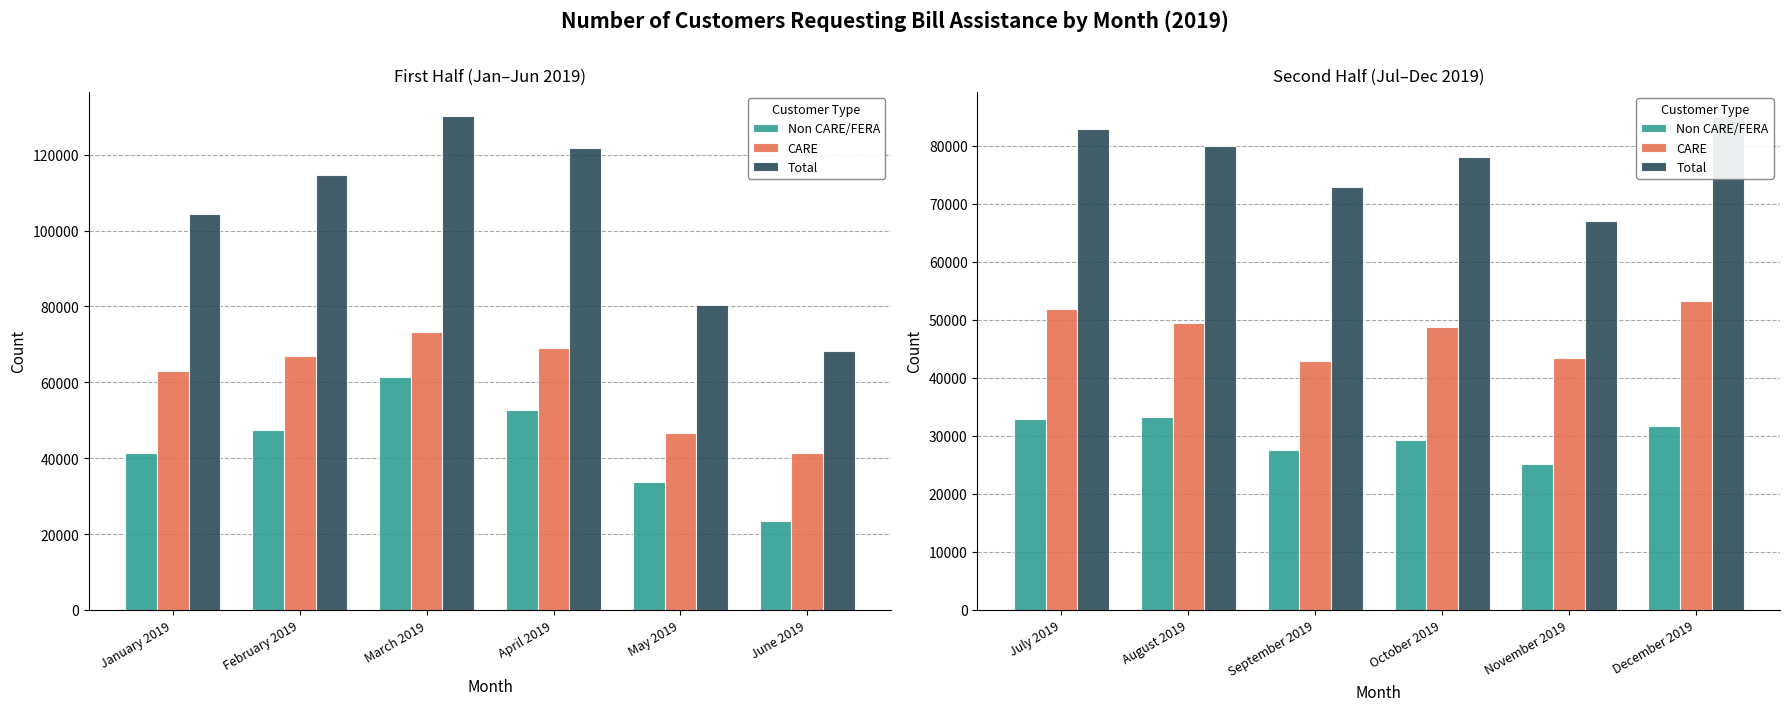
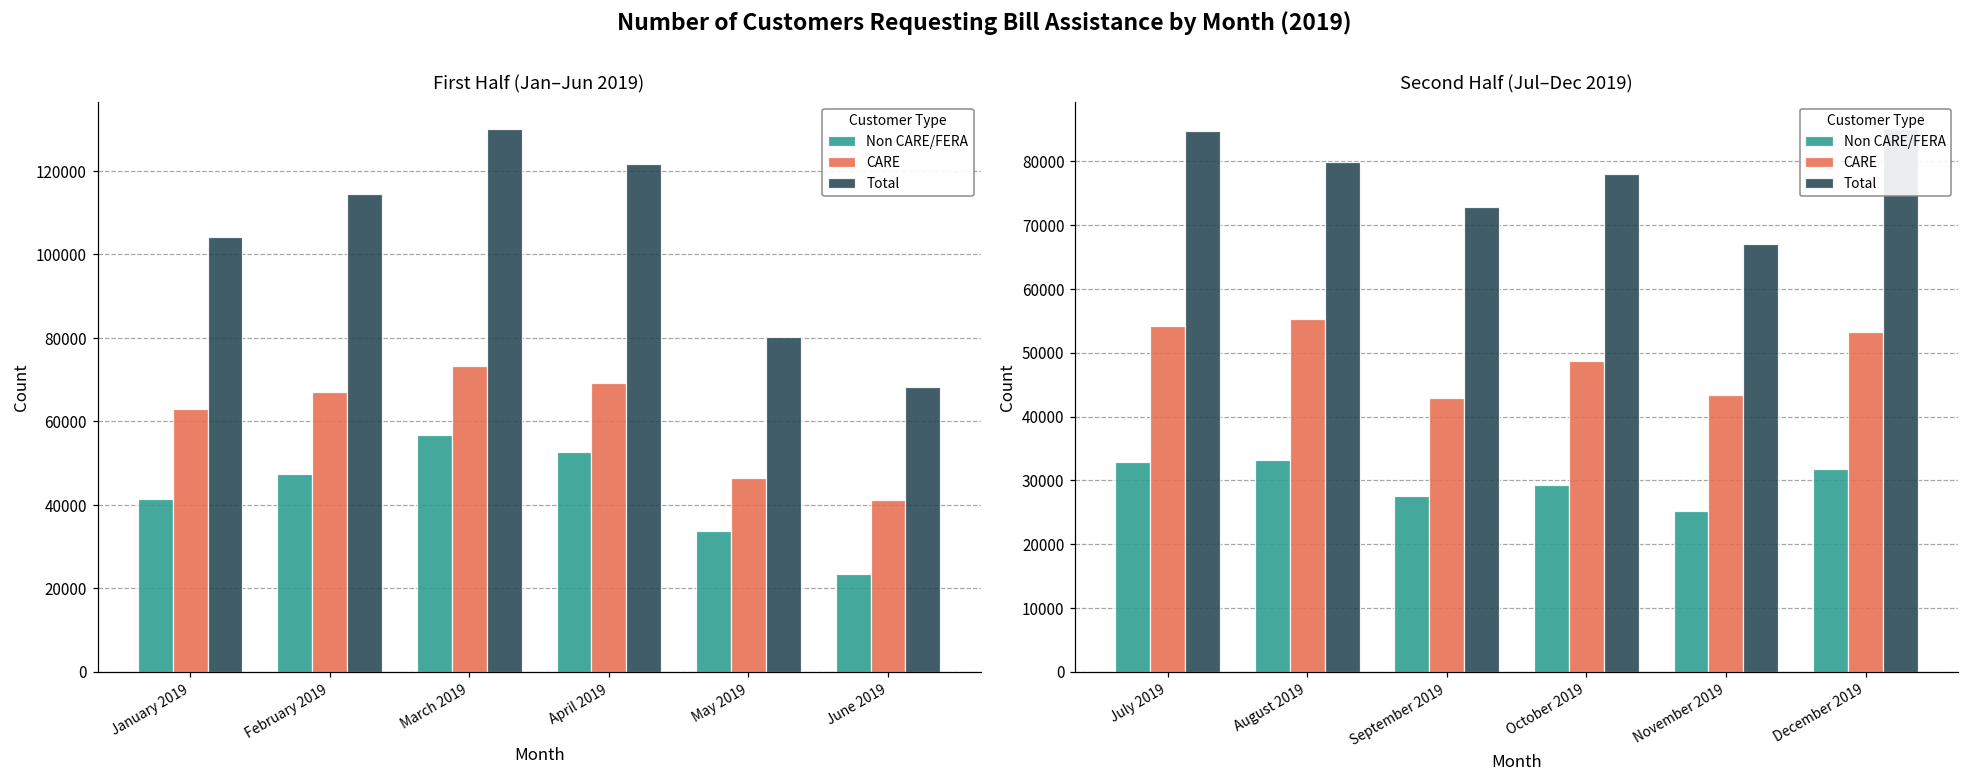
  {
    "First Half (Jan–Jun 2019)": {
      "Non CARE/FERA": {
        "January 2019": 41000,
        "February 2019": 48000,
-       "March 2019": 61000,
+       "March 2019": 57000,
        "April 2019": 53000,
        "May 2019": 34000,
        "June 2019": 23000
      },
      "CARE": {
        "January 2019": 63000,
        "February 2019": 67000,
        "March 2019": 73000,
        "April 2019": 69000,
        "May 2019": 47000,
        "June 2019": 41000
      },
      "Total": {
        "January 2019": 104000,
        "February 2019": 115000,
        "March 2019": 130000,
        "April 2019": 122000,
        "May 2019": 80000,
        "June 2019": 68000
      }
    },
    "Second Half (Jul–Dec 2019)": {
      "Non CARE/FERA": {
        "July 2019": 33000,
        "August 2019": 33000,
        "September 2019": 28000,
        "October 2019": 29000,
        "November 2019": 25000,
        "December 2019": 32000
      },
      "CARE": {
-       "July 2019": 52000,
-       "August 2019": 49000,
+       "July 2019": 54000,
+       "August 2019": 55000,
        "September 2019": 43000,
        "October 2019": 49000,
        "November 2019": 43000,
        "December 2019": 53000
      },
      "Total": {
-       "July 2019": 83000,
+       "July 2019": 85000,
        "August 2019": 80000,
        "September 2019": 73000,
        "October 2019": 78000,
        "November 2019": 67000
      }
    }
  }
